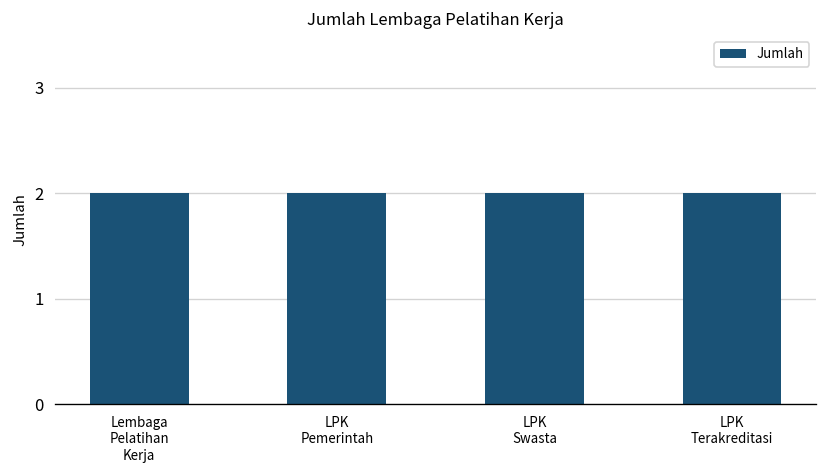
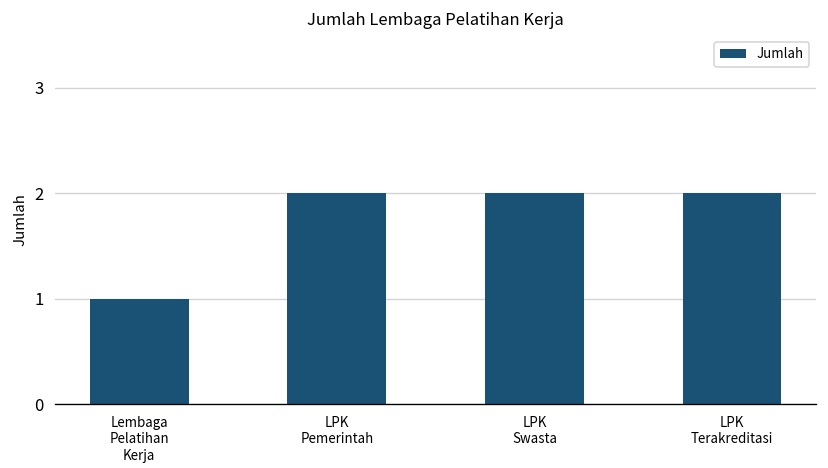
  {
-   "Lembaga Pelatihan Kerja": 2,
+   "Lembaga Pelatihan Kerja": 1,
    "LPK Pemerintah": 2,
    "LPK Swasta": 2,
    "LPK Terakreditasi": 2
  }
